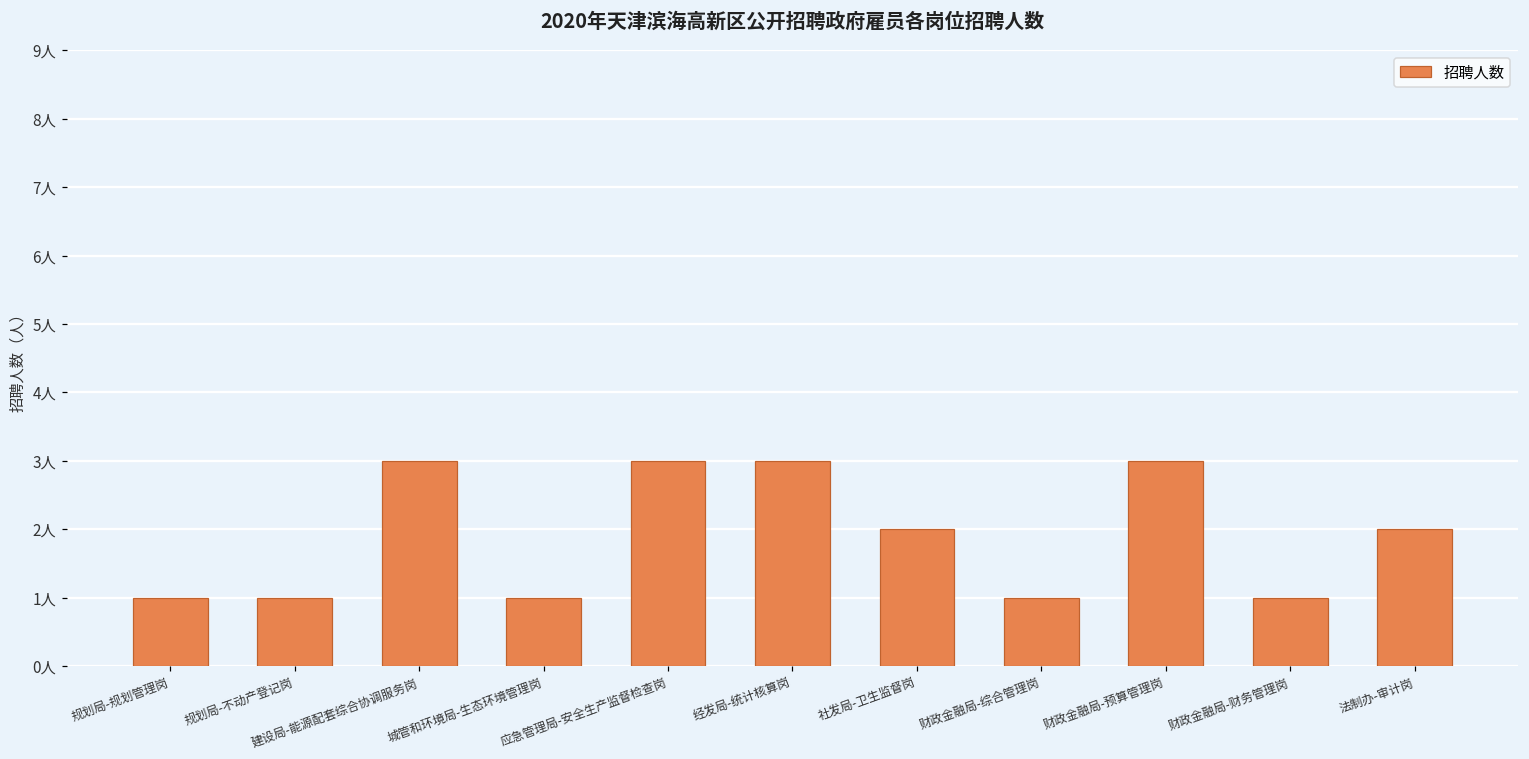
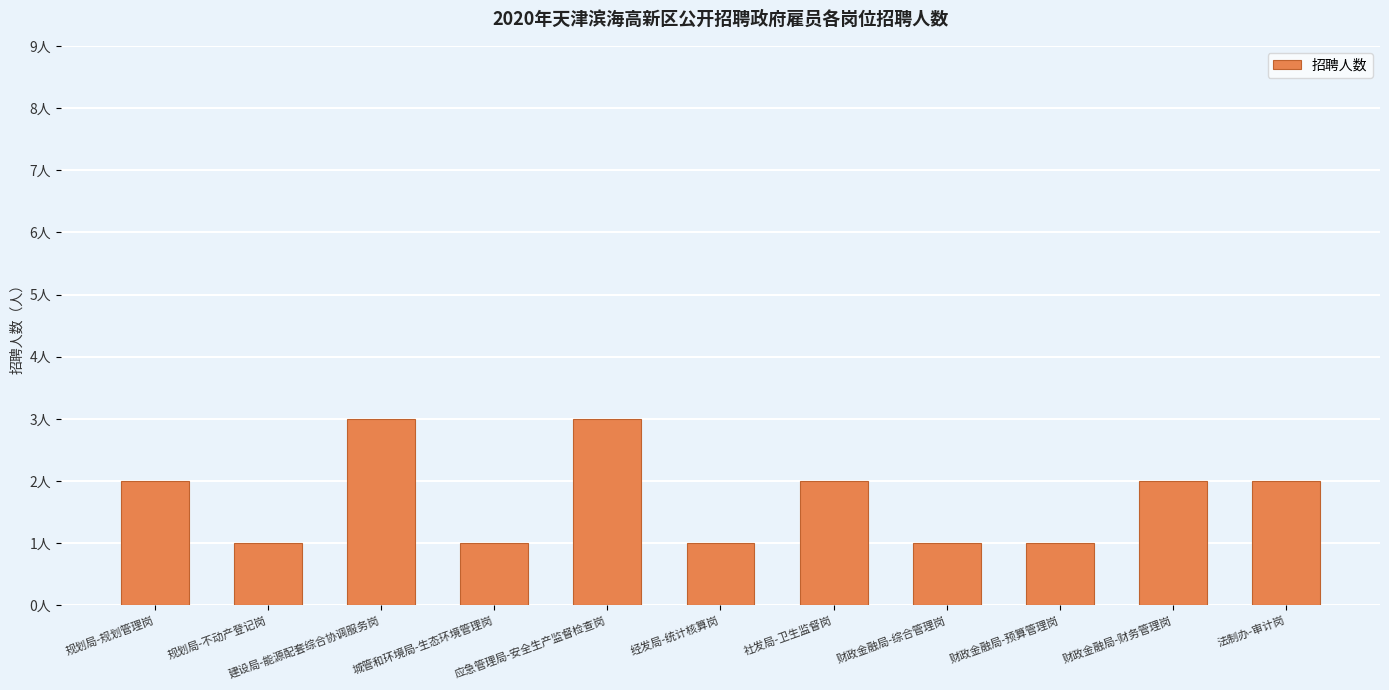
  {
-   "规划局-规划管理岗": "1人",
+   "规划局-规划管理岗": "2人",
    "规划局-不动产登记岗": "1人",
    "建设局-能源配套综合协调服务岗": "3人",
    "城管和环境局-生态环境管理岗": "1人",
    "应急管理局-安全生产监督检查岗": "3人",
-   "经发局-统计核算岗": "3人",
+   "经发局-统计核算岗": "1人",
    "社发局-卫生监督岗": "2人",
    "财政金融局-综合管理岗": "1人",
-   "财政金融局-预算管理岗": "3人",
-   "财政金融局-财务管理岗": "1人",
+   "财政金融局-预算管理岗": "1人",
+   "财政金融局-财务管理岗": "2人",
    "法制办-审计岗": "2人"
  }
